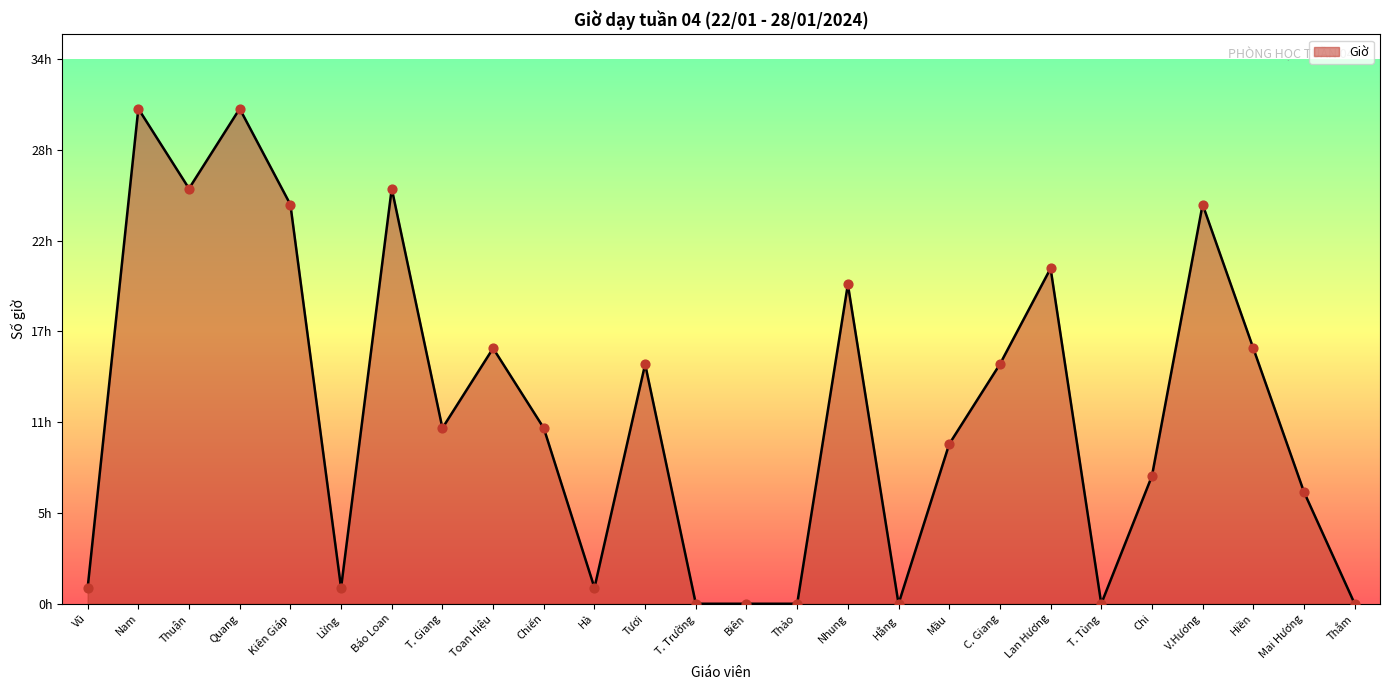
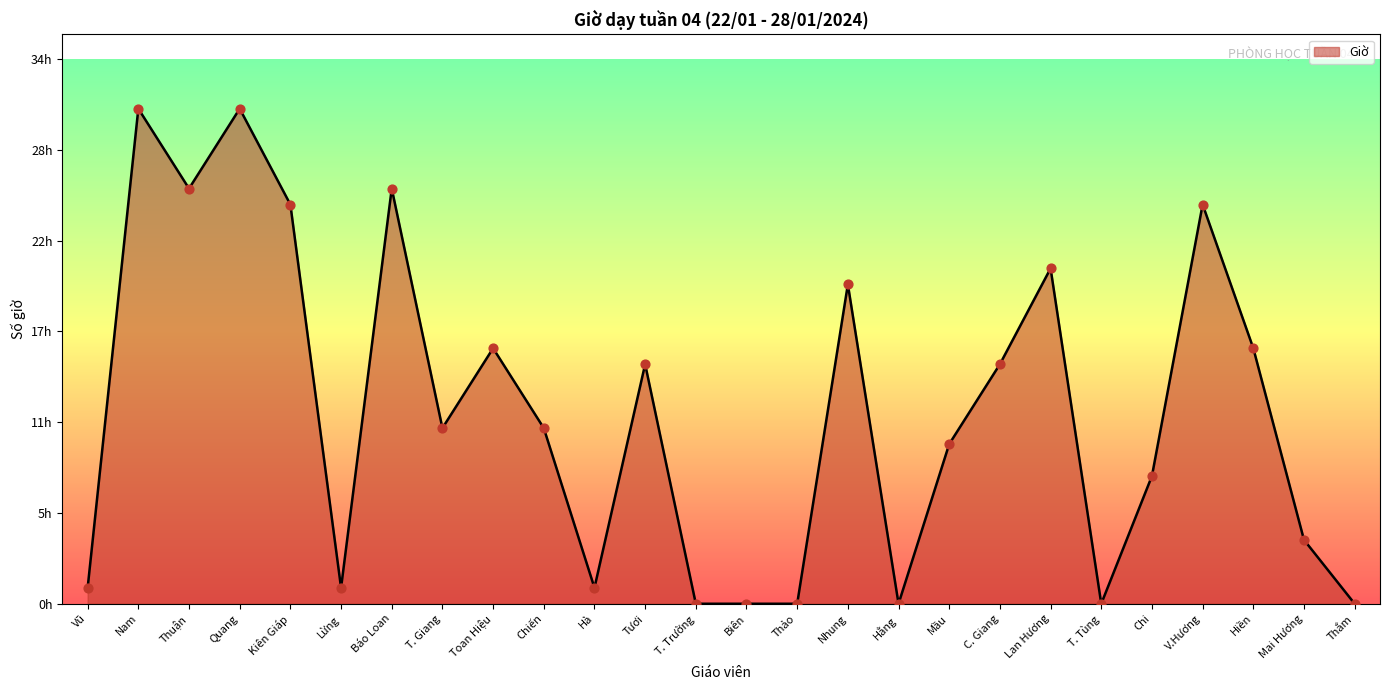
  {
    "Vũ": "1h",
    "Nam": "31h",
    "Thuận": "26h",
    "Quang": "31h",
    "Kiên Giáp": "25h",
    "Lừng": "1h",
    "Báo Loan": "26h",
    "T. Giang": "11h",
    "Toan Hiệu": "16h",
    "Chiến": "11h",
    "Hà": "1h",
    "Tươi": "15h",
    "T. Trường": "0h",
    "Biên": "0h",
    "Thảo": "0h",
    "Nhung": "20h",
    "Hằng": "0h",
    "Mầu": "10h",
    "C. Giang": "15h",
    "Lan Hương": "21h",
    "T. Tùng": "0h",
    "Chi": "8h",
    "V.Hương": "25h",
    "Hiền": "16h",
-   "Mai Hương": "7h",
+   "Mai Hương": "4h",
    "Thắm": "0h"
  }
